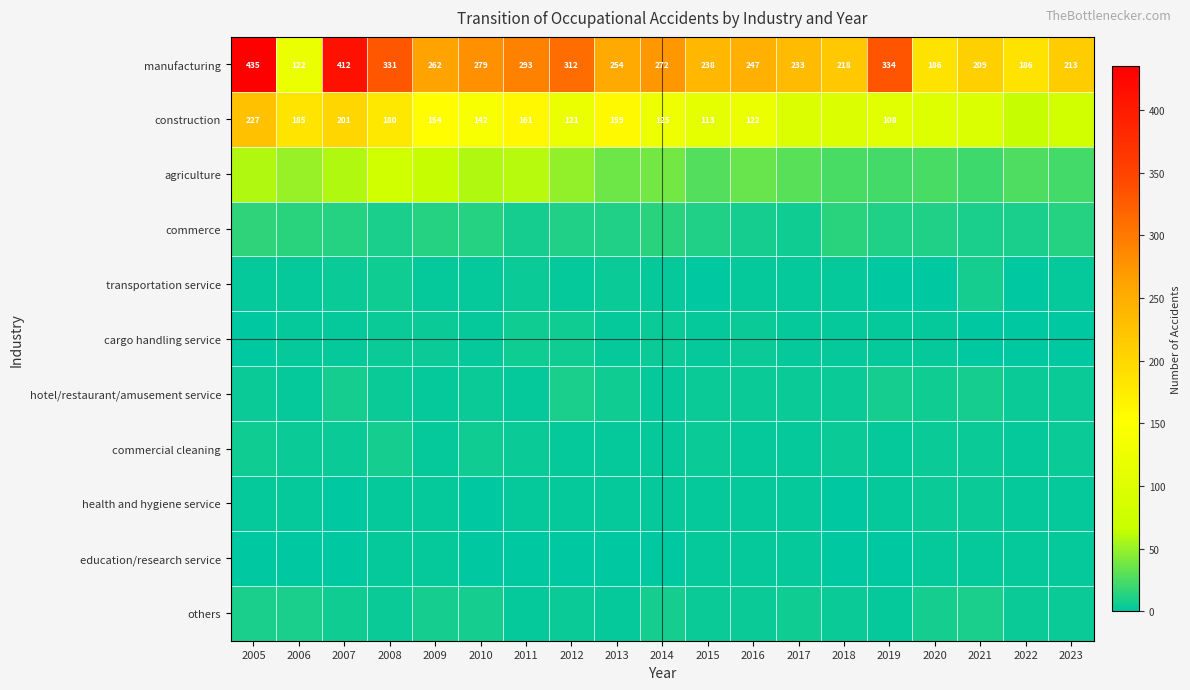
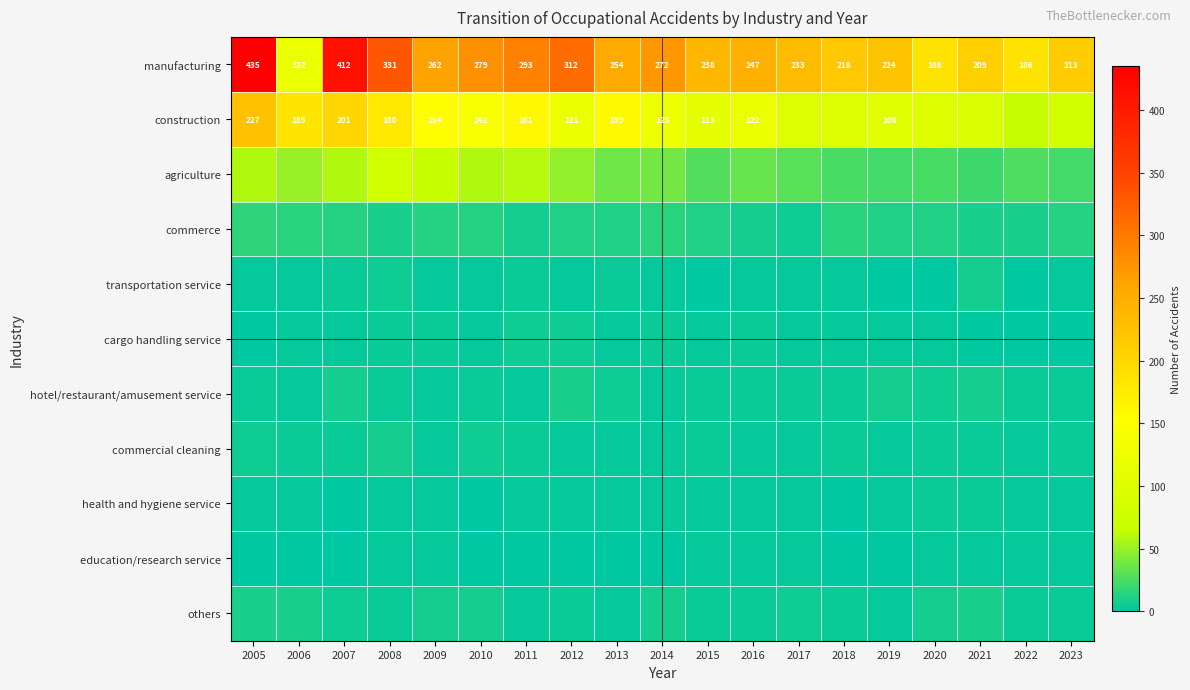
  {
    "manufacturing": {
      "2005": 435,
      "2006": 122,
      "2007": 412,
      "2008": 331,
      "2009": 262,
      "2010": 279,
      "2011": 293,
      "2012": 312,
      "2013": 254,
      "2014": 272,
      "2015": 238,
      "2016": 247,
      "2017": 233,
      "2018": 218,
-     "2019": 334,
+     "2019": 224,
      "2020": 186,
      "2021": 209,
      "2022": 186,
      "2023": 213
    },
    "construction": {
      "2005": 227,
      "2006": 185,
      "2007": 201,
      "2008": 180,
      "2009": 154,
      "2010": 142,
      "2011": 161,
      "2012": 121,
      "2013": 159,
      "2014": 125,
      "2015": 113,
      "2016": 122,
      "2019": 108
    }
  }
